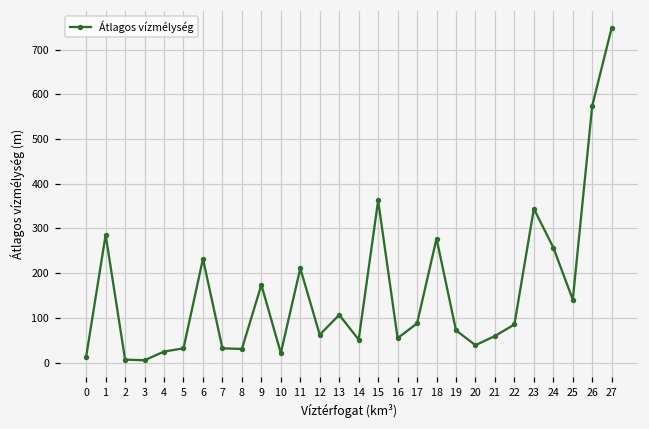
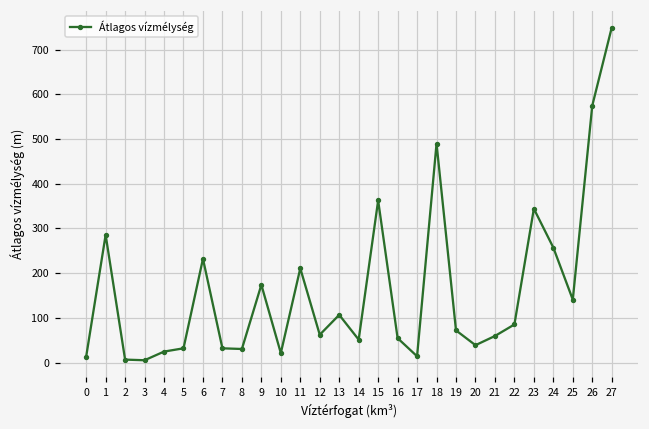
  {
    "0": 10,
    "1": 290,
    "2": 10,
    "3": 10,
    "4": 20,
    "5": 30,
    "6": 230,
    "7": 30,
    "8": 30,
    "9": 170,
    "10": 20,
    "11": 210,
    "12": 60,
    "13": 110,
    "14": 50,
    "15": 360,
    "16": 50,
-   "17": 90,
-   "18": 280,
+   "17": 10,
+   "18": 490,
    "19": 70,
    "20": 40,
    "21": 60,
    "22": 90,
    "23": 340,
    "24": 260,
    "25": 140,
    "26": 570,
    "27": 750
  }
